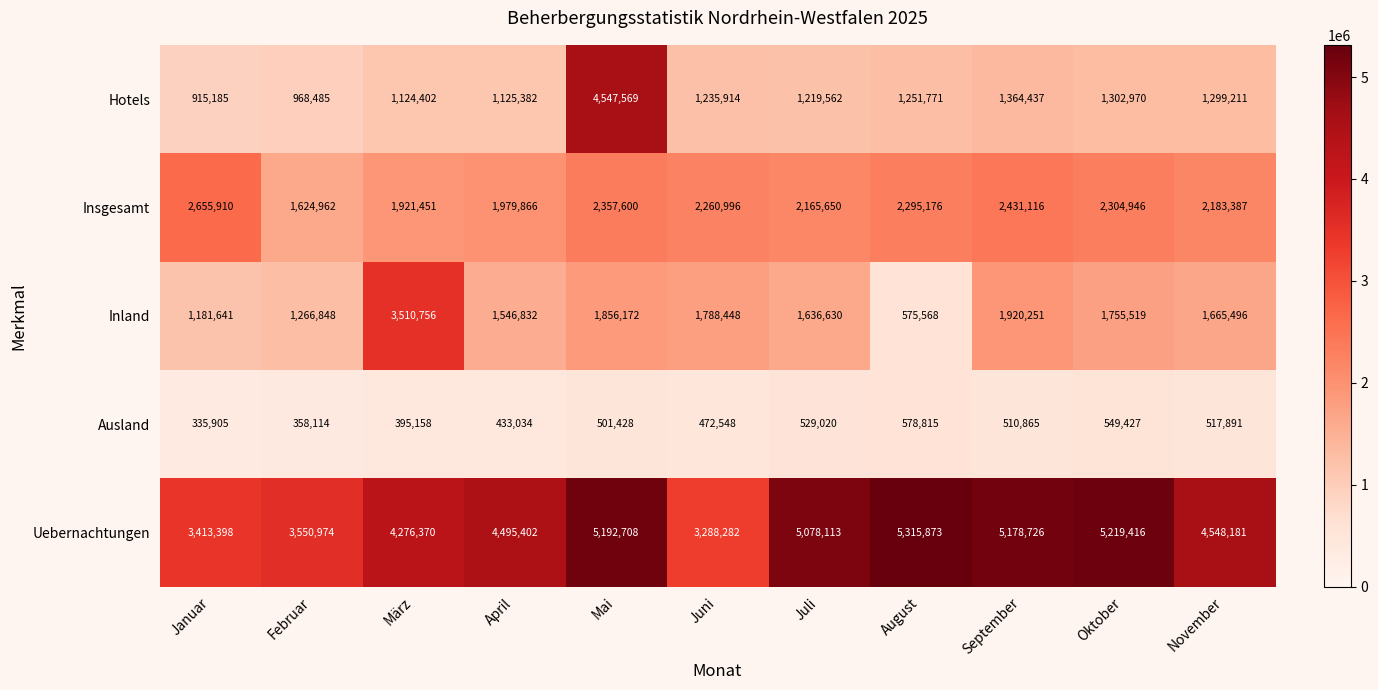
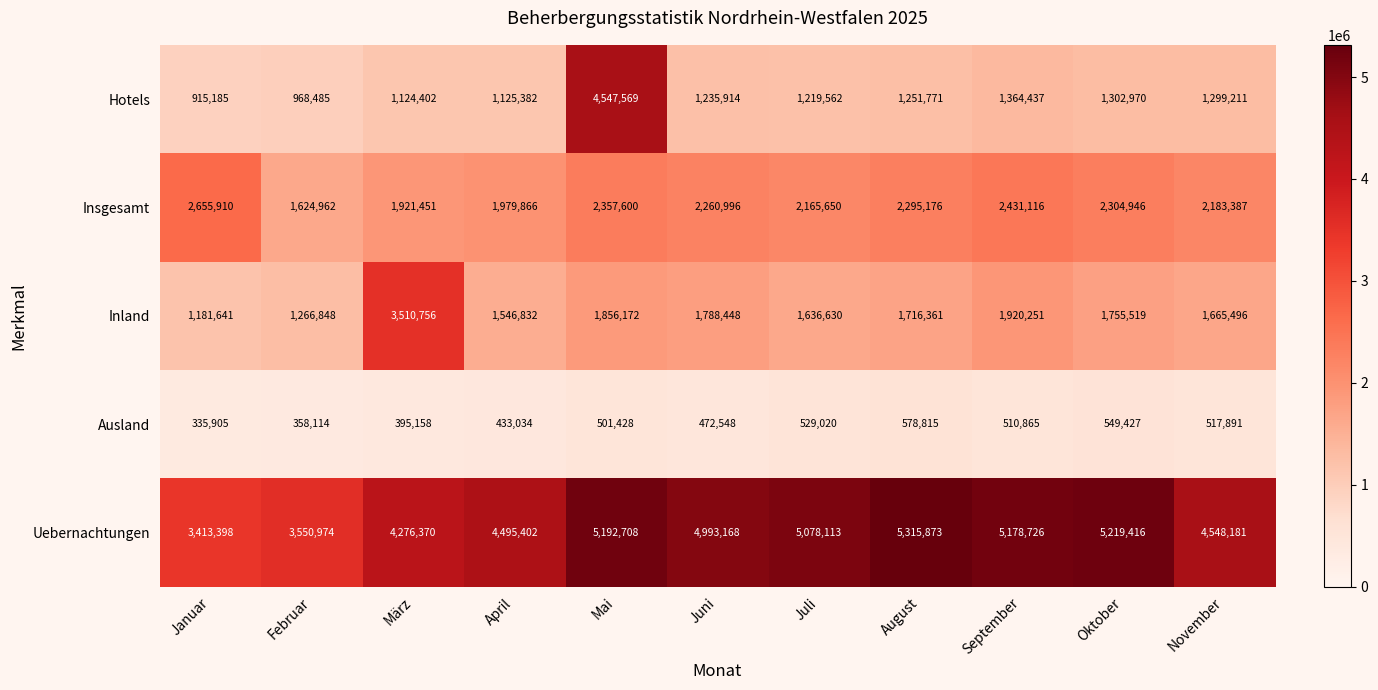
  {
    "Hotels": {
      "Januar": "915,185",
      "Februar": "968,485",
      "März": "1,124,402",
      "April": "1,125,382",
      "Mai": "4,547,569",
      "Juni": "1,235,914",
      "Juli": "1,219,562",
      "August": "1,251,771",
      "September": "1,364,437",
      "Oktober": "1,302,970",
      "November": "1,299,211"
    },
    "Insgesamt": {
      "Januar": "2,655,910",
      "Februar": "1,624,962",
      "März": "1,921,451",
      "April": "1,979,866",
      "Mai": "2,357,600",
      "Juni": "2,260,996",
      "Juli": "2,165,650",
      "August": "2,295,176",
      "September": "2,431,116",
      "Oktober": "2,304,946",
      "November": "2,183,387"
    },
    "Inland": {
      "Januar": "1,181,641",
      "Februar": "1,266,848",
      "März": "3,510,756",
      "April": "1,546,832",
      "Mai": "1,856,172",
      "Juni": "1,788,448",
      "Juli": "1,636,630",
-     "August": "575,568",
+     "August": "1,716,361",
      "September": "1,920,251",
      "Oktober": "1,755,519",
      "November": "1,665,496"
    },
    "Ausland": {
      "Januar": "335,905",
      "Februar": "358,114",
      "März": "395,158",
      "April": "433,034",
      "Mai": "501,428",
      "Juni": "472,548",
      "Juli": "529,020",
      "August": "578,815",
      "September": "510,865",
      "Oktober": "549,427",
      "November": "517,891"
    },
    "Uebernachtungen": {
      "Januar": "3,413,398",
      "Februar": "3,550,974",
      "März": "4,276,370",
      "April": "4,495,402",
      "Mai": "5,192,708",
-     "Juni": "3,288,282",
+     "Juni": "4,993,168",
      "Juli": "5,078,113",
      "August": "5,315,873",
      "September": "5,178,726",
      "Oktober": "5,219,416",
      "November": "4,548,181"
    }
  }
